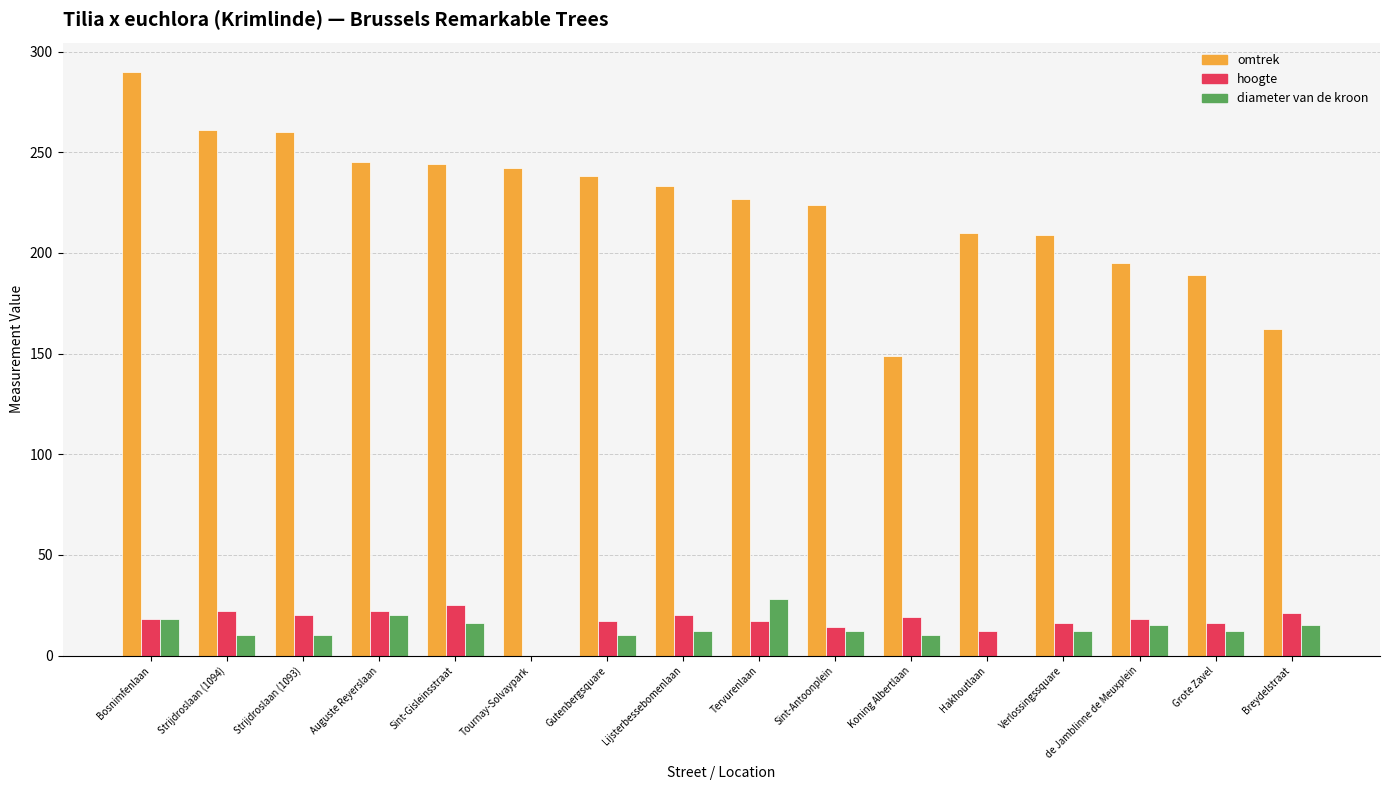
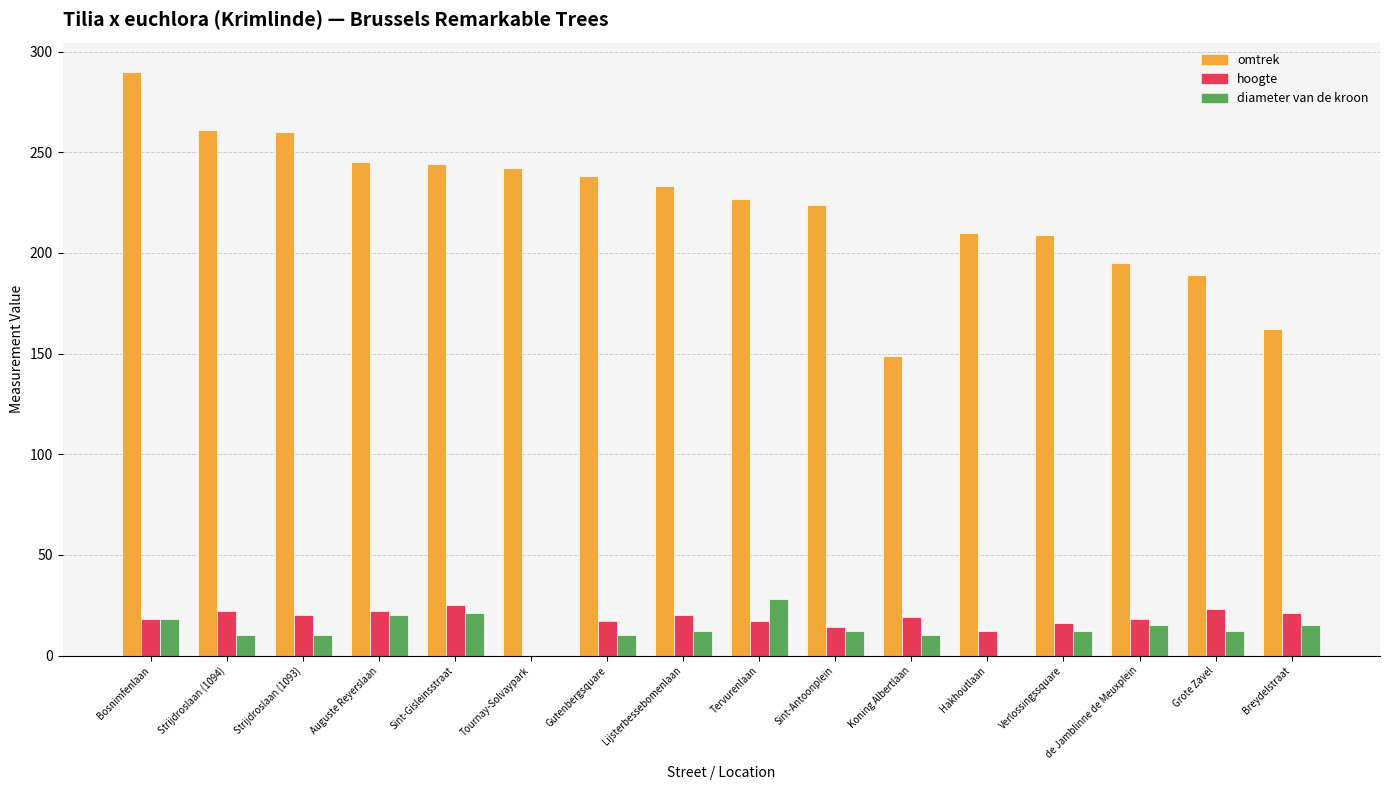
  {
    "omtrek": {
      "Bosnimfenlaan": 290,
      "Strijdroslaan (1094)": 261,
      "Strijdroslaan (1093)": 260,
      "Auguste Reyerslaan": 245,
      "Sint-Gisleinsstraat": 244,
      "Tournay-Solvaypark": 242,
      "Gutenbergsquare": 238,
      "Lijsterbessebomenlaan": 233,
      "Tervurenlaan": 227,
      "Sint-Antoonplein": 224,
      "Koning Albertlaan": 149,
      "Hakhoutlaan": 210,
      "Verlossingssquare": 209,
      "de Jamblinne de Meuxplein": 195,
      "Grote Zavel": 189,
      "Breydelstraat": 162
    },
    "hoogte": {
      "Bosnimfenlaan": 18,
      "Strijdroslaan (1094)": 22,
      "Strijdroslaan (1093)": 20,
      "Auguste Reyerslaan": 22,
      "Sint-Gisleinsstraat": 25,
      "Tournay-Solvaypark": 0,
      "Gutenbergsquare": 17,
      "Lijsterbessebomenlaan": 20,
      "Tervurenlaan": 17,
      "Sint-Antoonplein": 14,
      "Koning Albertlaan": 19,
      "Hakhoutlaan": 12,
      "Verlossingssquare": 16,
      "de Jamblinne de Meuxplein": 18,
-     "Grote Zavel": 16,
+     "Grote Zavel": 23,
      "Breydelstraat": 21
    },
    "diameter van de kroon": {
      "Bosnimfenlaan": 18,
      "Strijdroslaan (1094)": 10,
      "Strijdroslaan (1093)": 10,
      "Auguste Reyerslaan": 20,
-     "Sint-Gisleinsstraat": 16,
+     "Sint-Gisleinsstraat": 21,
      "Tournay-Solvaypark": 0,
      "Gutenbergsquare": 10,
      "Lijsterbessebomenlaan": 12,
      "Tervurenlaan": 28,
      "Sint-Antoonplein": 12,
      "Koning Albertlaan": 10,
      "Hakhoutlaan": 0,
      "Verlossingssquare": 12,
      "de Jamblinne de Meuxplein": 15,
      "Grote Zavel": 12,
      "Breydelstraat": 15
    }
  }
